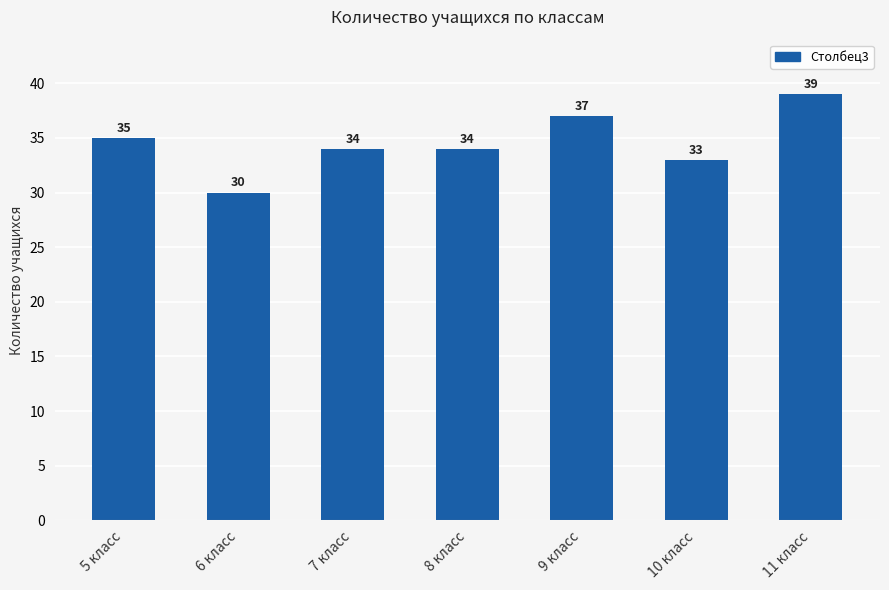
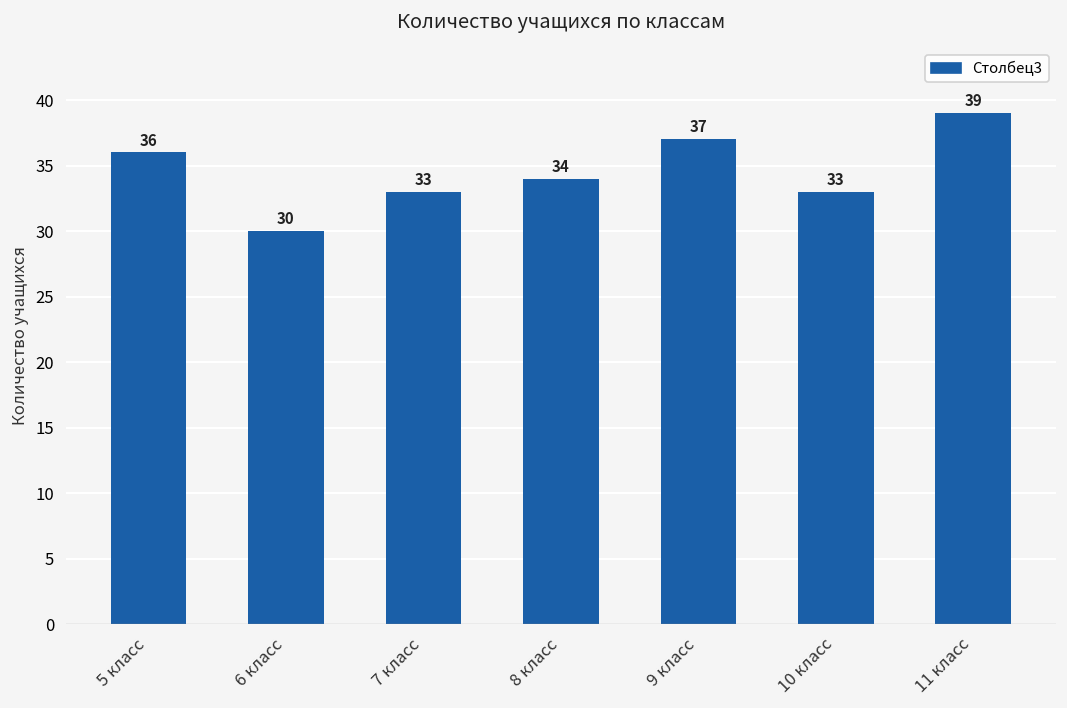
  {
-   "5 класс": 35,
+   "5 класс": 36,
    "6 класс": 30,
-   "7 класс": 34,
+   "7 класс": 33,
    "8 класс": 34,
    "9 класс": 37,
    "10 класс": 33,
    "11 класс": 39
  }
